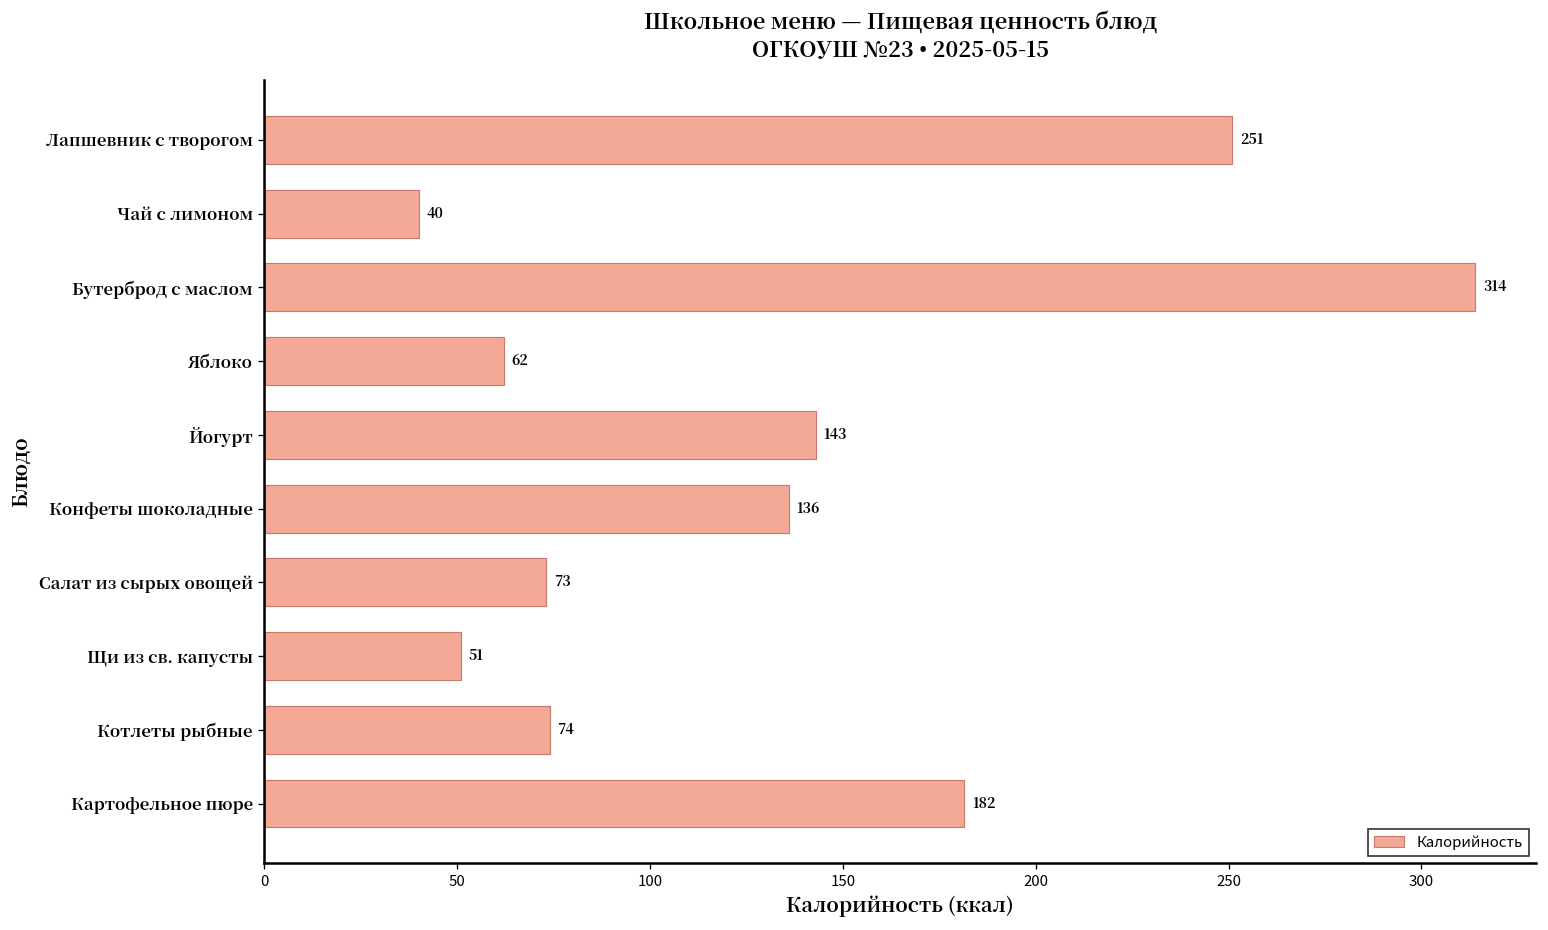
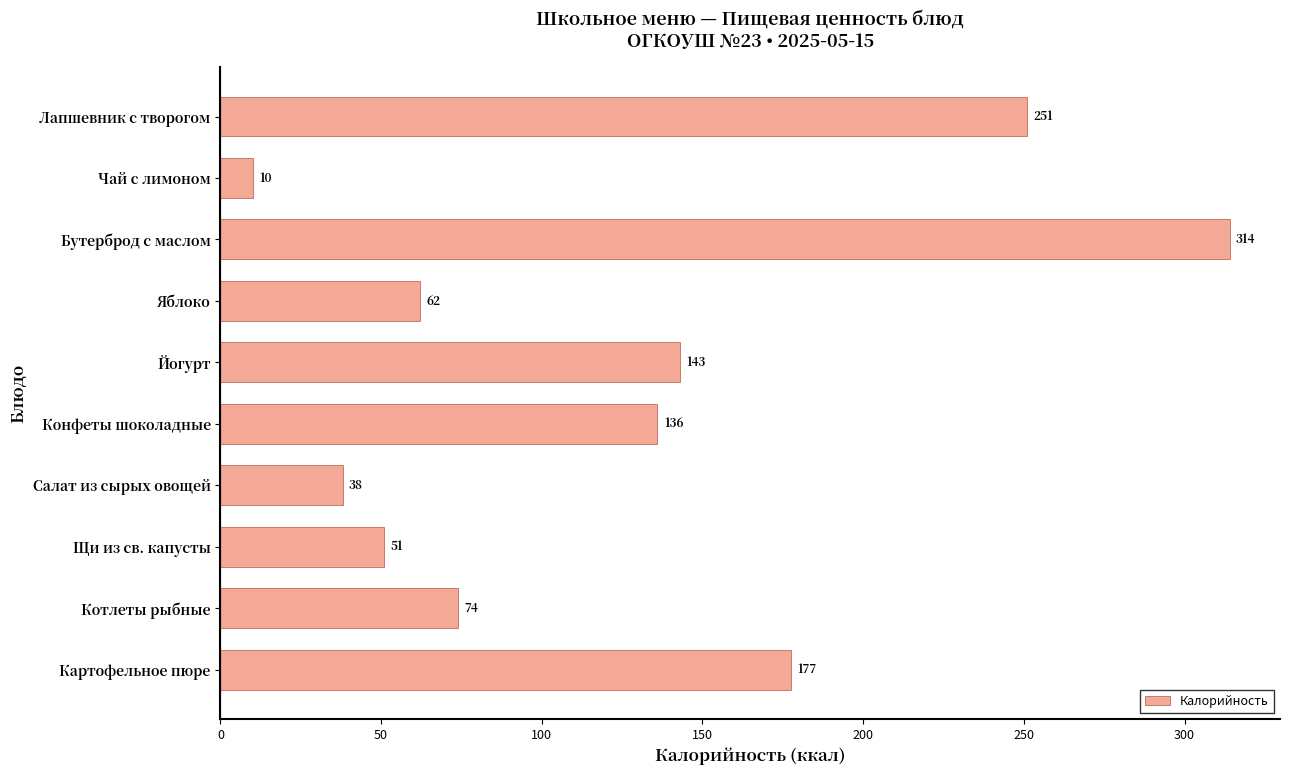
  {
    "Лапшевник с творогом": 251,
-   "Чай с лимоном": 40,
+   "Чай с лимоном": 10,
    "Бутерброд с маслом": 314,
    "Яблоко": 62,
    "Йогурт": 143,
    "Конфеты шоколадные": 136,
-   "Салат из сырых овощей": 73,
+   "Салат из сырых овощей": 38,
    "Щи из св. капусты": 51,
    "Котлеты рыбные": 74,
-   "Картофельное пюре": 182
+   "Картофельное пюре": 177
  }
